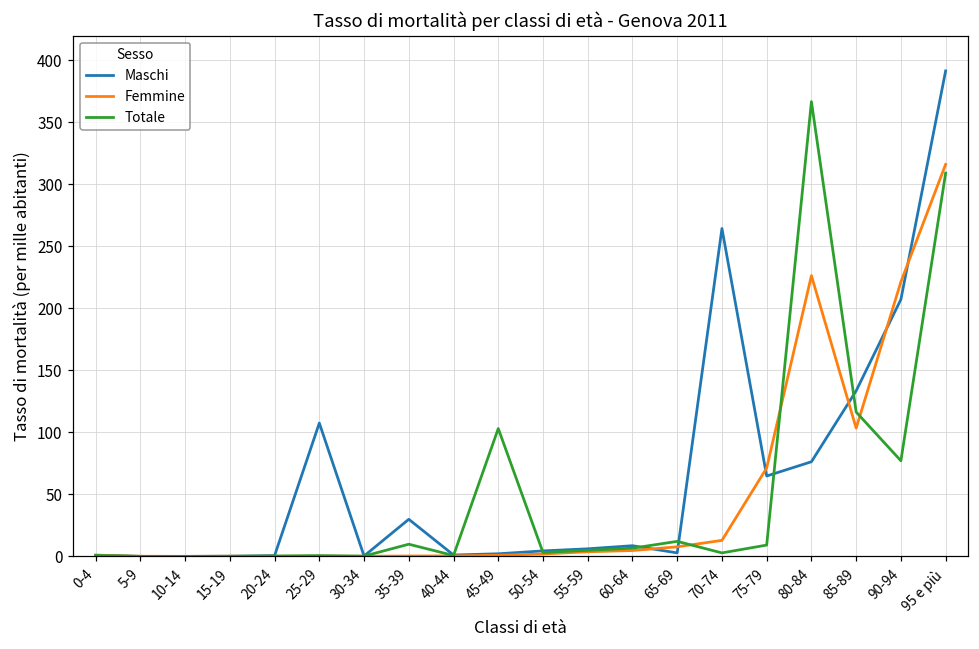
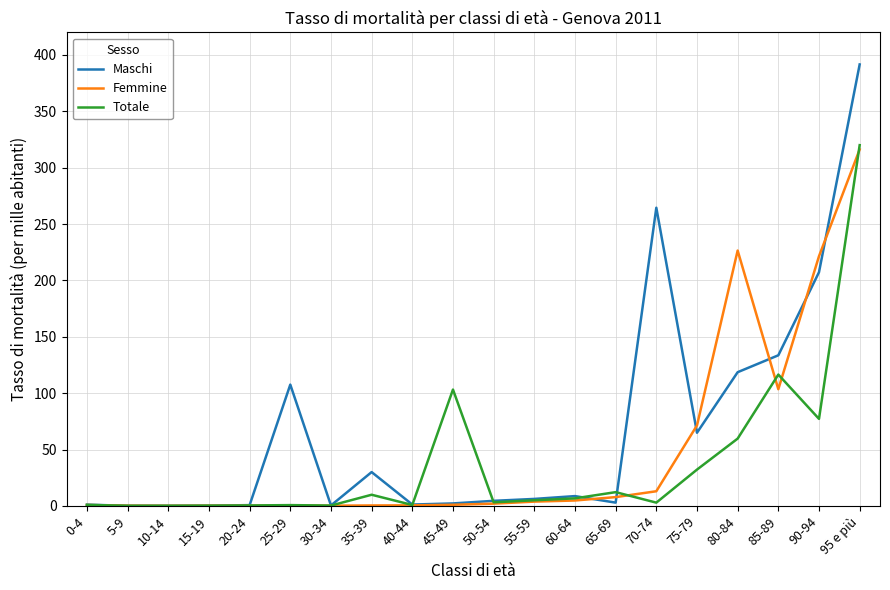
  {
    "Maschi": {
      "25-29": 108,
      "35-39": 30,
      "65-69": 3,
      "70-74": 265,
      "75-79": 65,
-     "80-84": 76,
+     "80-84": 119,
      "85-89": 134,
      "90-94": 207,
      "95 e più": 392
    },
    "Femmine": {
      "35-39": 0,
      "65-69": 8,
      "70-74": 13,
      "75-79": 71,
      "80-84": 227,
      "85-89": 104,
      "90-94": 222,
      "95 e più": 316
    },
    "Totale": {
      "35-39": 10,
      "45-49": 103,
      "65-69": 12,
      "70-74": 3,
-     "75-79": 9,
-     "80-84": 367,
+     "75-79": 32,
+     "80-84": 60,
      "85-89": 117,
      "90-94": 77,
-     "95 e più": 309
+     "95 e più": 320
    }
  }
